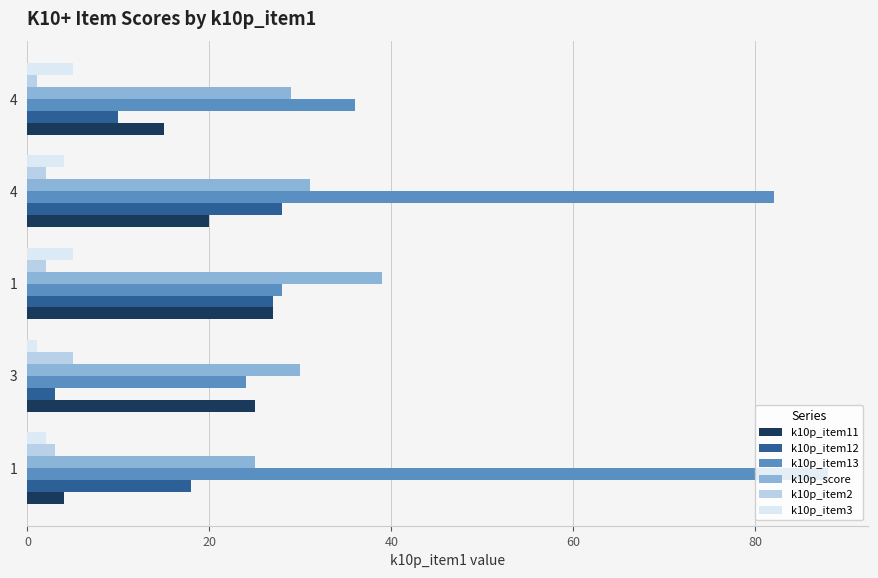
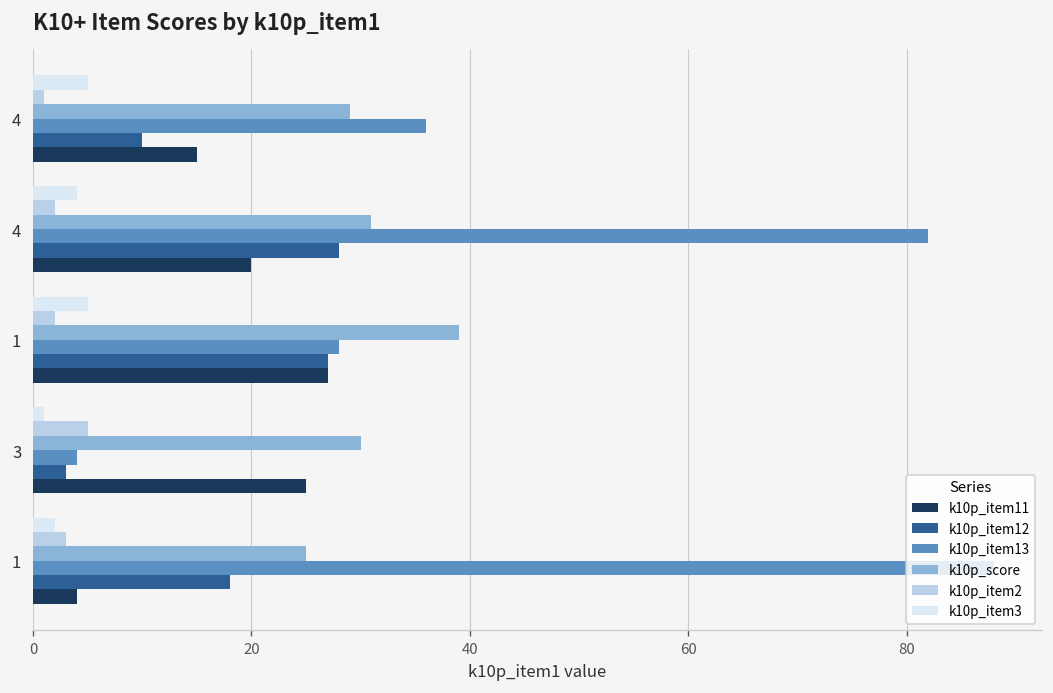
  {
    "k10p_item11": {
      "3": 25
    },
    "k10p_item12": {
      "3": 3
    },
    "k10p_item13": {
-     "3": 24
+     "3": 4
    }
  }
